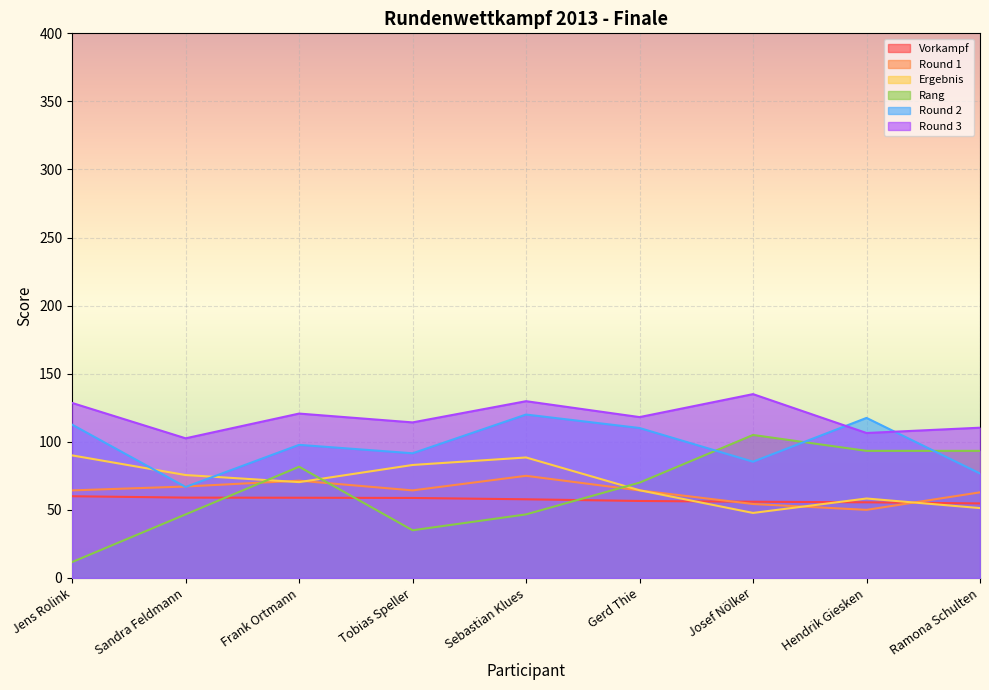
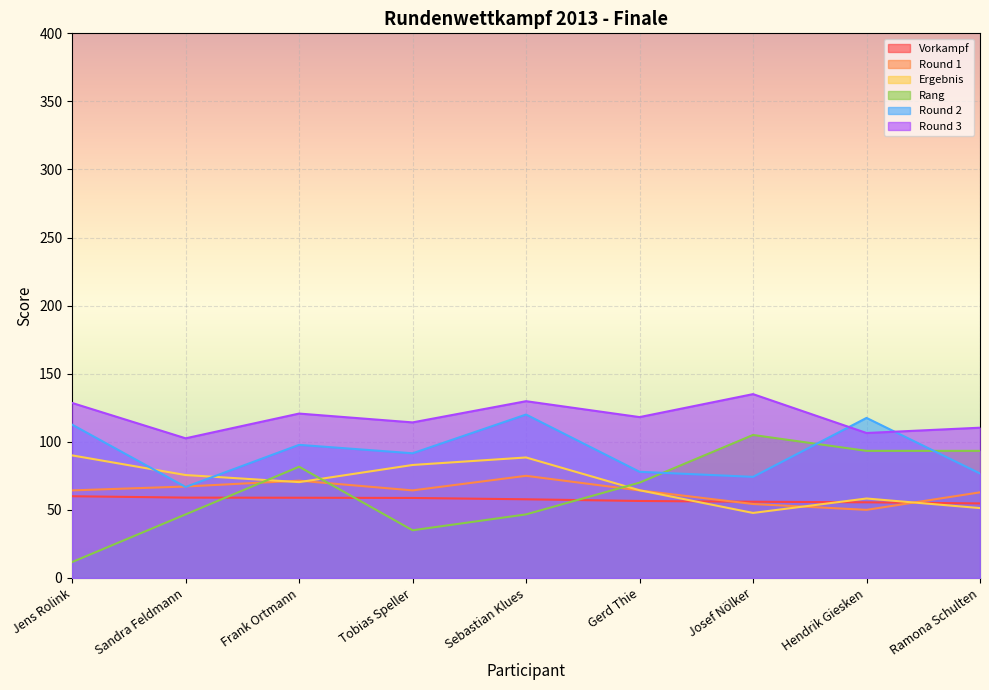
  {
    "Vorkampf": {
      "Jens Rolink": 60,
      "Sandra Feldmann": 59,
      "Frank Ortmann": 59,
      "Tobias Speller": 59,
      "Sebastian Klues": 58,
      "Gerd Thie": 57,
      "Hendrik Giesken": 56,
      "Ramona Schulten": 55
    },
    "Round 1": {
      "Jens Rolink": 64,
      "Tobias Speller": 64,
      "Sebastian Klues": 75,
      "Hendrik Giesken": 50,
      "Ramona Schulten": 63
    },
    "Ergebnis": {
      "Jens Rolink": 90,
      "Sandra Feldmann": 76,
      "Tobias Speller": 83,
      "Sebastian Klues": 88,
      "Josef Nölker": 48,
      "Hendrik Giesken": 58,
      "Ramona Schulten": 51
    },
    "Rang": {
      "Jens Rolink": 12,
      "Sandra Feldmann": 47,
      "Frank Ortmann": 82,
      "Tobias Speller": 35,
      "Sebastian Klues": 47,
      "Gerd Thie": 70,
      "Josef Nölker": 105,
      "Hendrik Giesken": 93,
      "Ramona Schulten": 93
    },
    "Round 2": {
      "Jens Rolink": 113,
      "Frank Ortmann": 98,
      "Tobias Speller": 92,
      "Sebastian Klues": 120,
-     "Gerd Thie": 110,
-     "Josef Nölker": 85,
+     "Gerd Thie": 78,
+     "Josef Nölker": 74,
      "Hendrik Giesken": 118,
      "Ramona Schulten": 77
    },
    "Round 3": {
      "Jens Rolink": 129,
      "Sandra Feldmann": 103,
      "Frank Ortmann": 121,
      "Tobias Speller": 114,
      "Sebastian Klues": 130,
      "Gerd Thie": 118,
      "Josef Nölker": 135,
      "Hendrik Giesken": 106,
      "Ramona Schulten": 110
    }
  }
